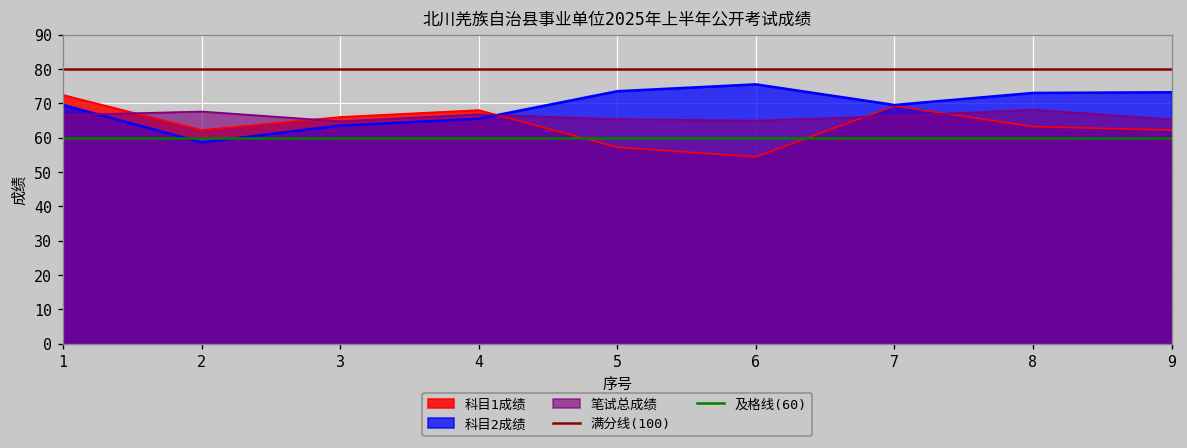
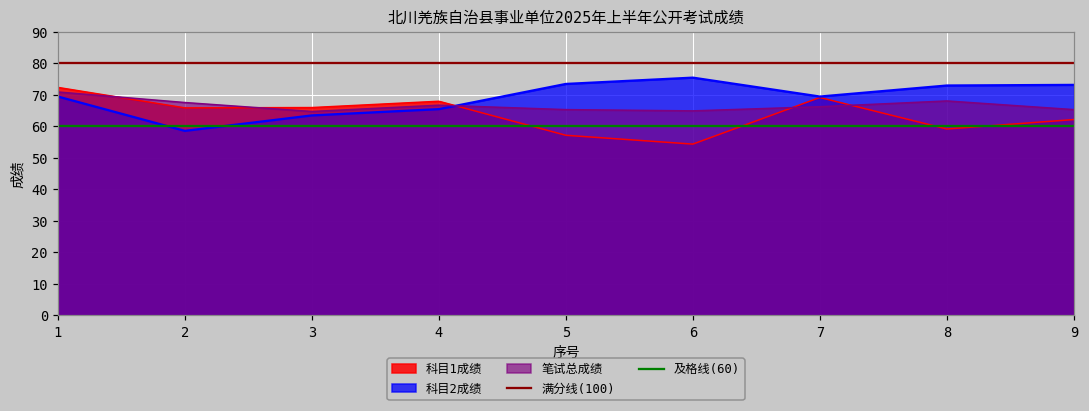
  {
    "科目1成绩": {
      "1": 72,
-     "2": 62,
+     "2": 66,
      "3": 66,
      "4": 68,
      "5": 57,
      "6": 54,
-     "8": 63,
+     "8": 59,
      "9": 62
    },
    "科目2成绩": {
      "1": 70,
      "2": 59,
      "3": 64,
      "4": 66,
      "5": 74,
      "6": 76,
      "8": 73,
      "9": 73
    },
    "笔试总成绩": {
-     "1": 67,
+     "1": 71,
      "2": 68,
      "3": 65,
      "4": 67,
      "5": 65,
      "6": 65,
      "7": 66,
      "8": 68,
      "9": 65
    }
  }
